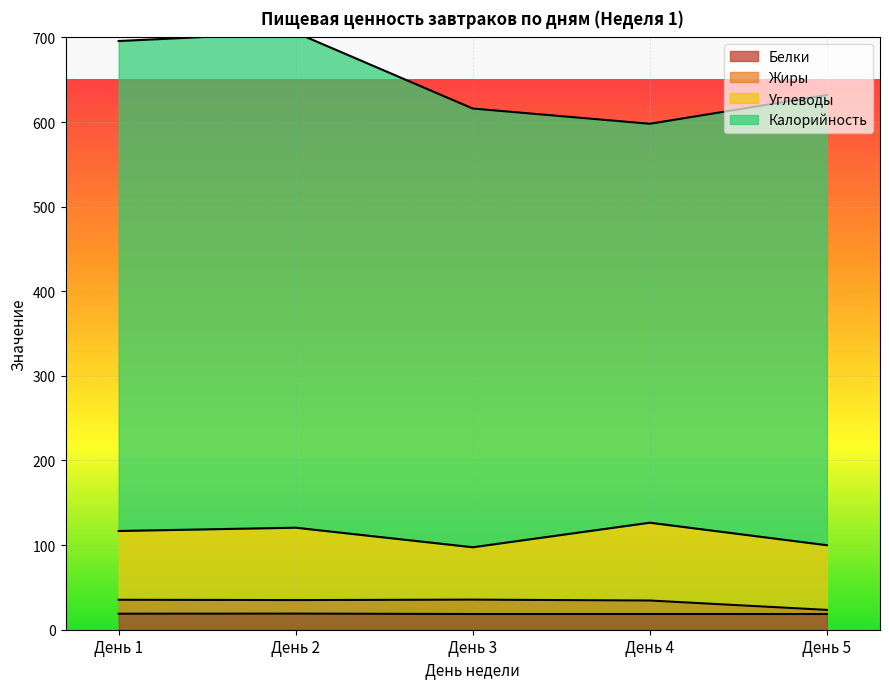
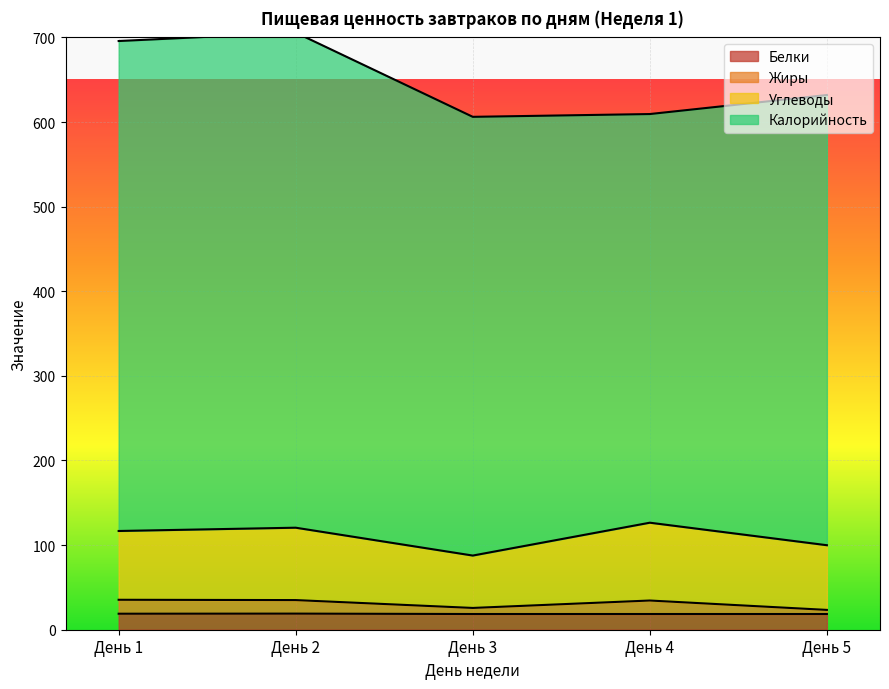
  {
    "Белки": {
      "День 1": 20,
      "День 2": 20,
      "День 3": 20,
      "День 4": 20,
      "День 5": 20
    },
    "Жиры": {
      "День 1": 20,
      "День 2": 20,
-     "День 3": 20,
+     "День 3": 10,
      "День 4": 20,
      "День 5": 0
    },
    "Углеводы": {
      "День 1": 80,
      "День 2": 90,
      "День 3": 60,
      "День 4": 90,
      "День 5": 80
    },
    "Калорийность": {
      "День 1": 580,
      "День 3": 520,
-     "День 4": 470
+     "День 4": 480
    }
  }
